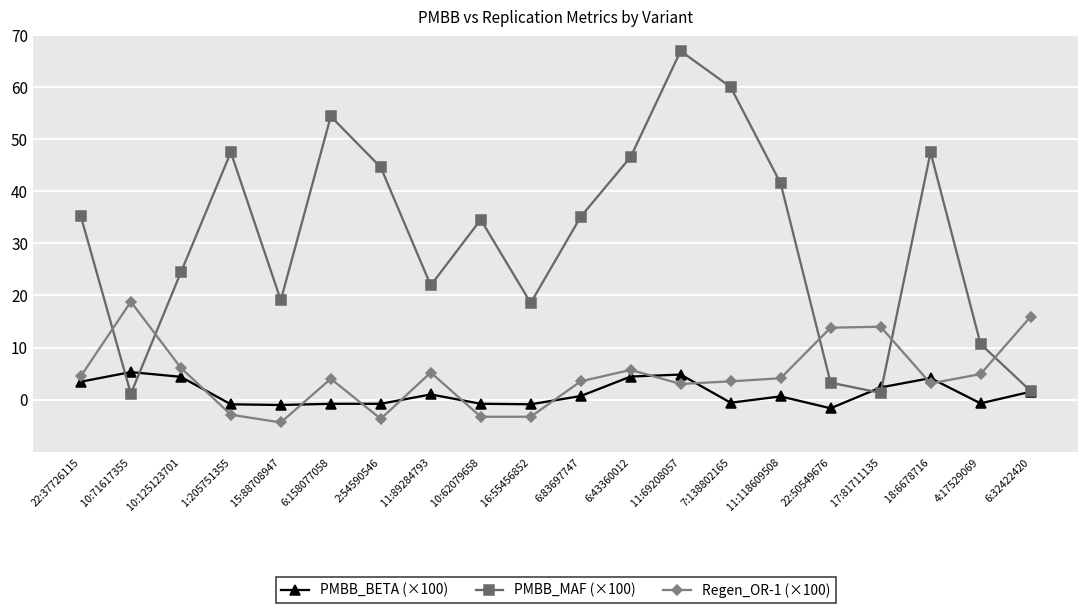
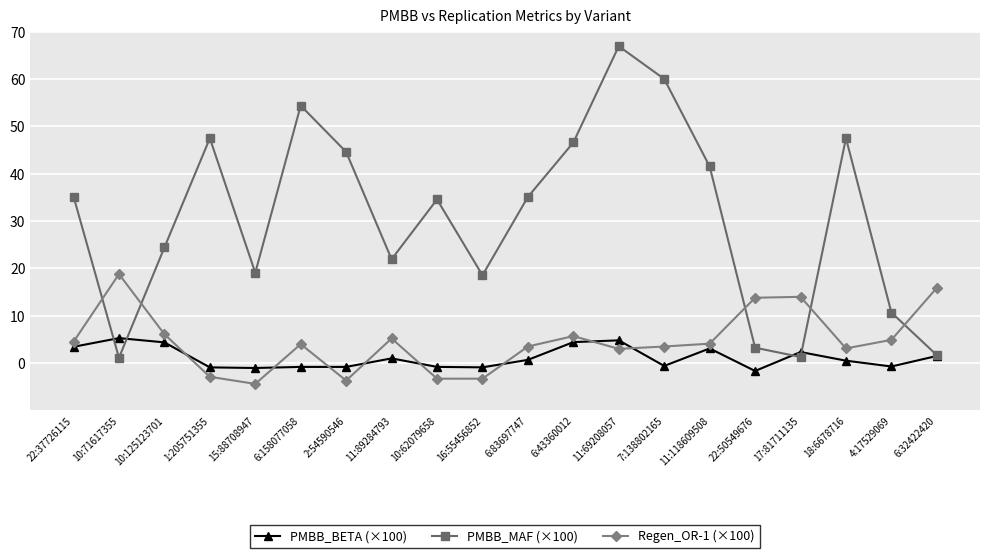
  {
    "PMBB_BETA (×100)": {
      "22:37726115": 3,
      "10:71617355": 5,
      "10:125123701": 4,
      "1:205751355": -1,
      "15:88708947": -1,
      "6:158077058": -1,
      "2:54590546": -1,
      "11:89284793": 1,
      "10:62079658": -1,
      "16:55456852": -1,
      "6:83697747": 1,
      "6:43360012": 4,
      "11:69208057": 5,
      "7:138802165": -1,
-     "11:118609508": 1,
+     "11:118609508": 3,
      "22:50549676": -2,
      "17:81711135": 2,
-     "18:6678716": 4,
+     "18:6678716": 1,
      "4:17529069": -1
    }
  }
